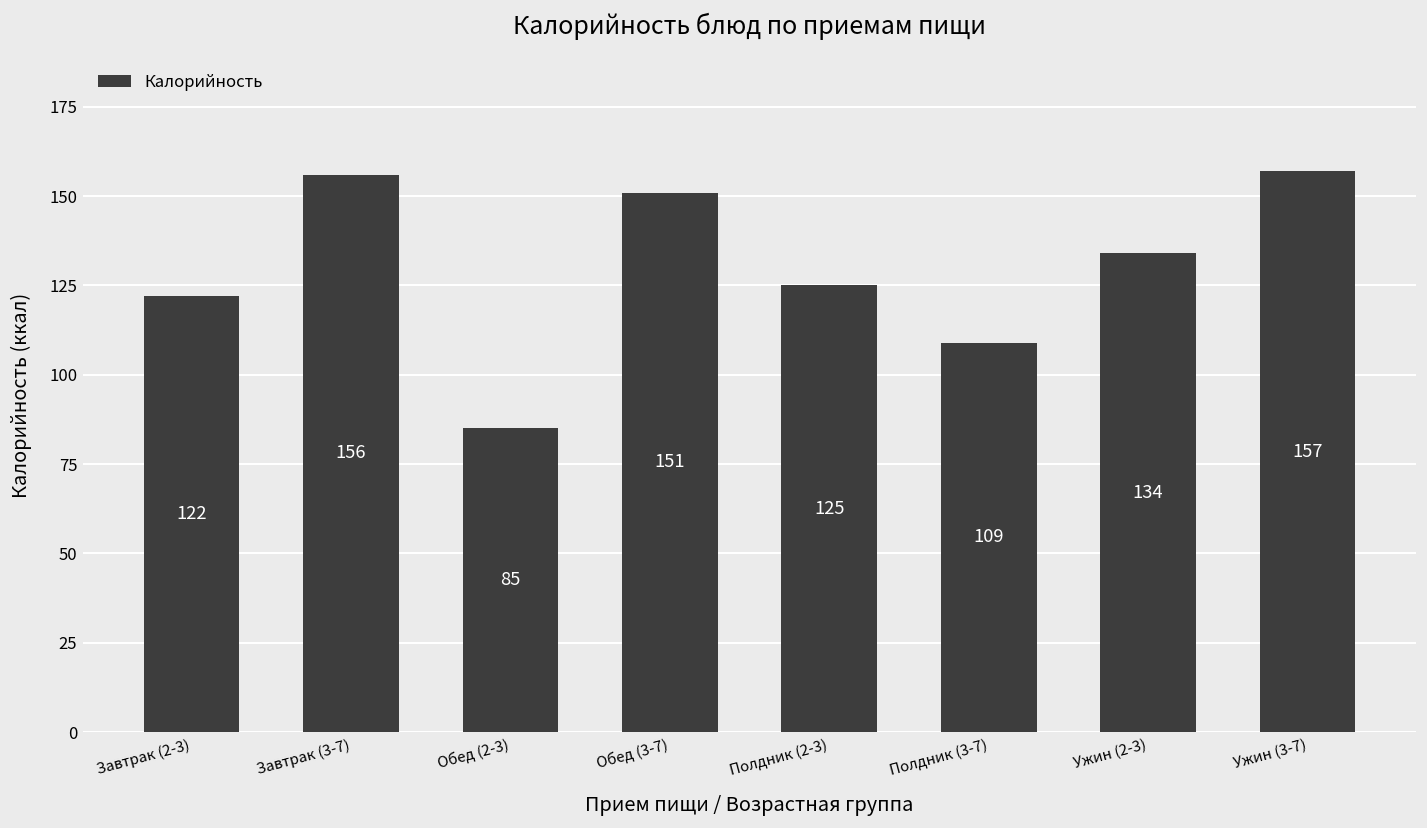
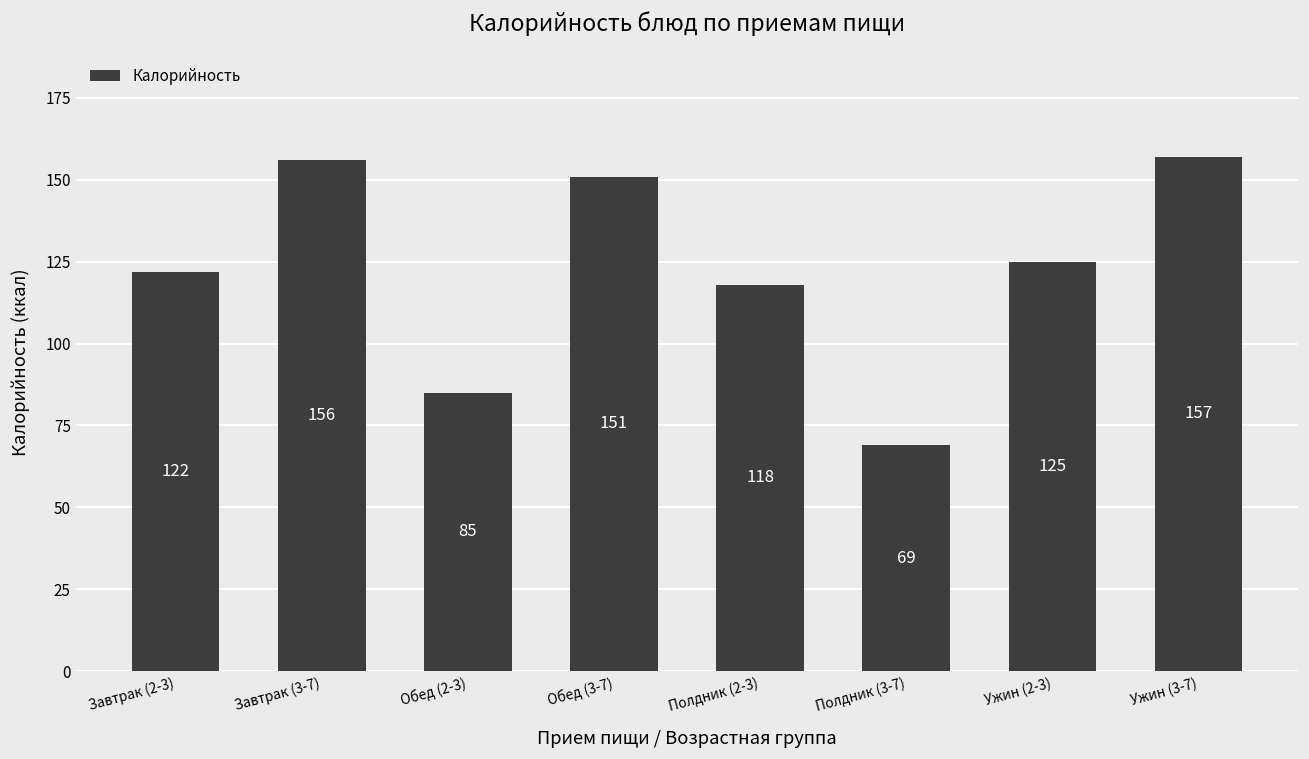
  {
    "Завтрак (2-3)": 122,
    "Завтрак (3-7)": 156,
    "Обед (2-3)": 85,
    "Обед (3-7)": 151,
-   "Полдник (2-3)": 125,
-   "Полдник (3-7)": 109,
-   "Ужин (2-3)": 134,
+   "Полдник (2-3)": 118,
+   "Полдник (3-7)": 69,
+   "Ужин (2-3)": 125,
    "Ужин (3-7)": 157
  }
